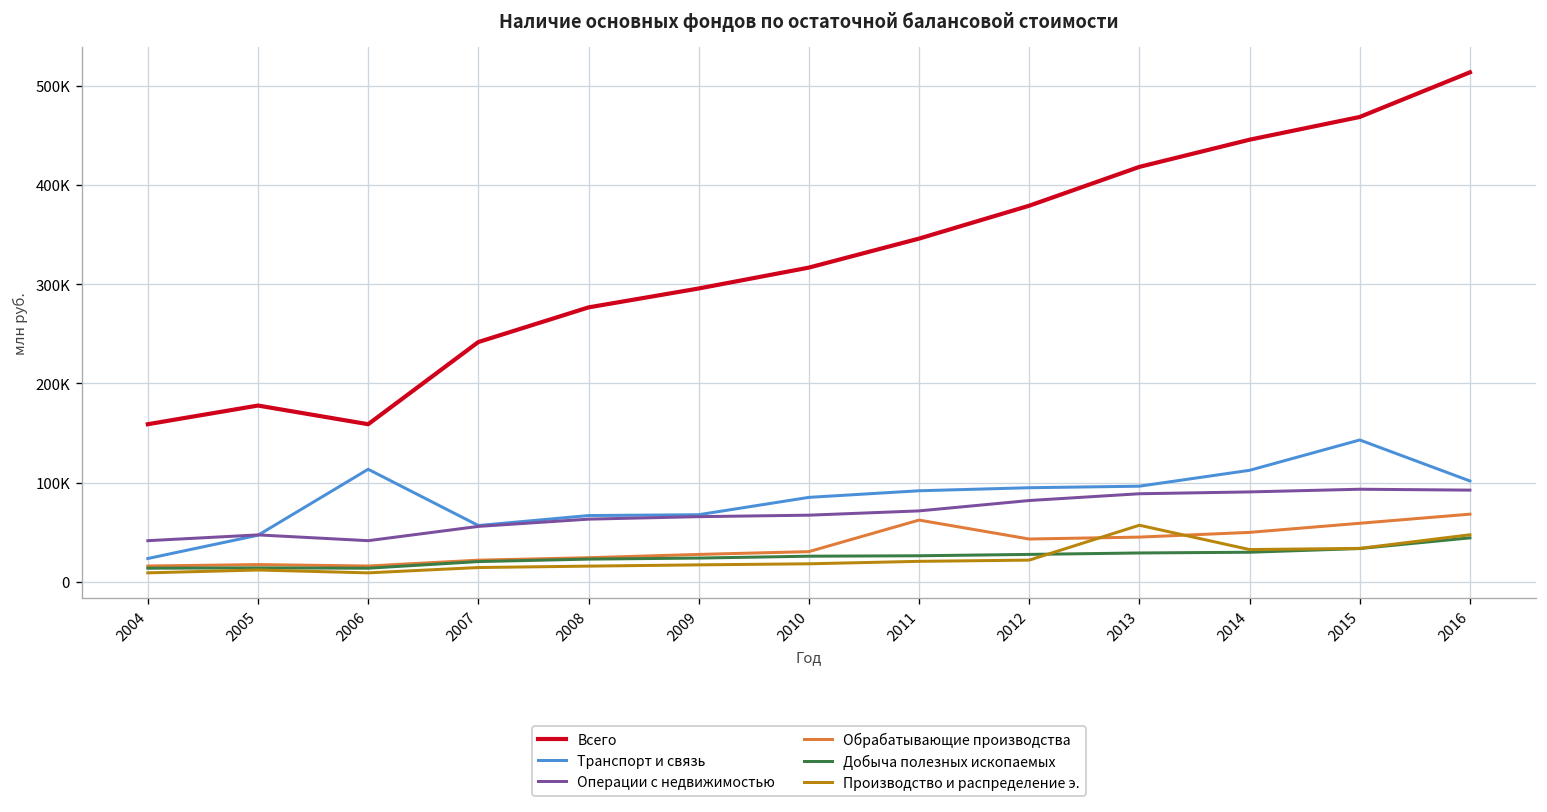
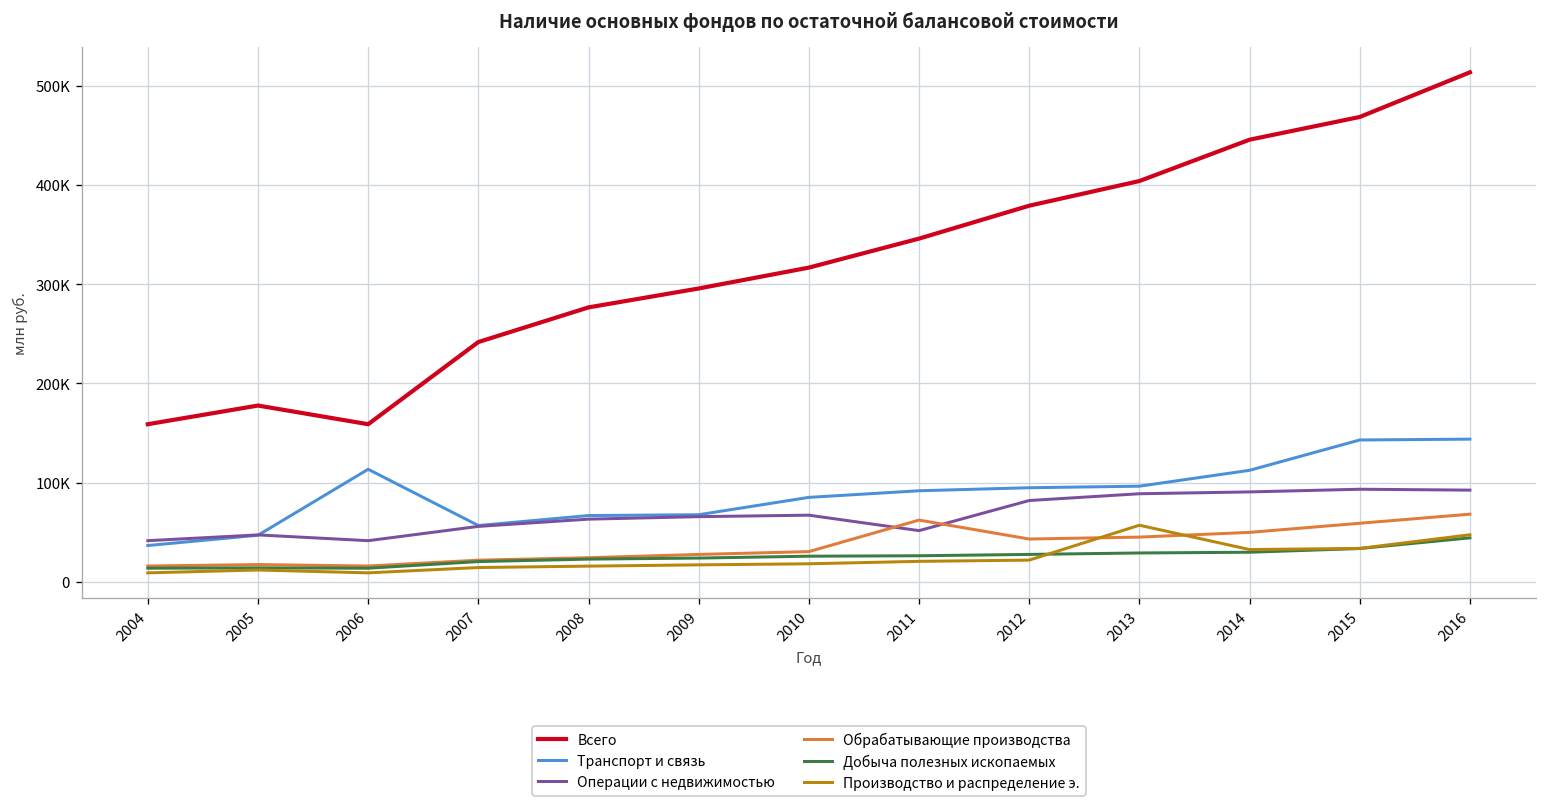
  {
    "Всего": {
      "2004": 160000,
      "2005": 180000,
      "2006": 160000,
      "2007": 240000,
      "2008": 280000,
      "2009": 300000,
      "2010": 320000,
      "2011": 350000,
      "2012": 380000,
-     "2013": 420000,
+     "2013": 400000,
      "2014": 450000,
      "2015": 470000,
      "2016": 510000
    },
    "Транспорт и связь": {
-     "2004": 20000,
+     "2004": 40000,
      "2006": 110000,
      "2008": 70000,
      "2010": 90000,
      "2011": 90000,
      "2012": 100000,
      "2013": 100000,
      "2014": 110000,
      "2015": 140000,
-     "2016": 100000
+     "2016": 140000
    },
    "Операции с недвижимостью": {
      "2004": 40000,
      "2006": 40000,
      "2008": 60000,
      "2010": 70000,
-     "2011": 70000,
+     "2011": 50000,
      "2012": 80000,
      "2013": 90000,
      "2014": 90000,
      "2015": 90000,
      "2016": 90000
    },
    "Обрабатывающие производства": {
      "2005": 20000,
      "2009": 30000,
      "2010": 30000,
      "2011": 60000,
      "2012": 40000,
      "2013": 50000,
      "2014": 50000,
      "2015": 60000,
      "2016": 70000
    },
    "Добыча полезных ископаемых": {
      "2009": 20000,
      "2010": 30000,
      "2011": 30000,
      "2012": 30000,
      "2013": 30000,
      "2016": 40000
    },
    "Производство и распределение э.": {
      "2004": 10000,
      "2006": 10000,
      "2007": 10000,
      "2008": 20000,
      "2009": 20000,
      "2010": 20000,
      "2011": 20000,
      "2012": 20000,
      "2013": 60000,
      "2016": 50000
    }
  }
